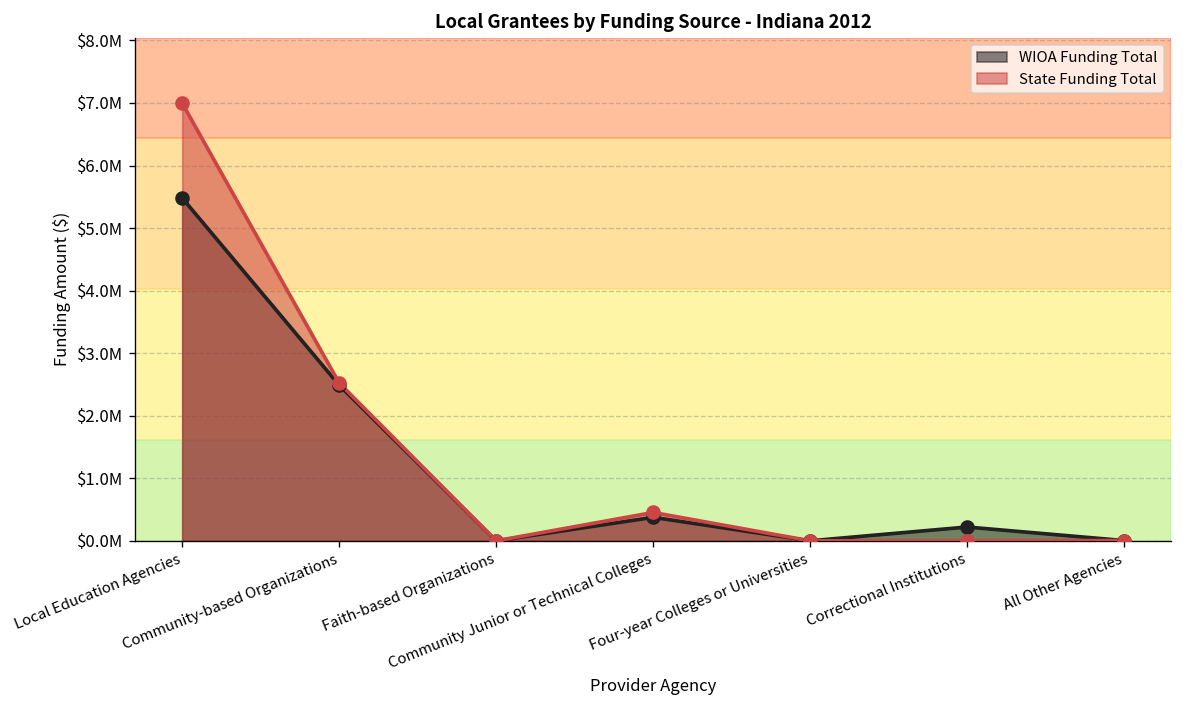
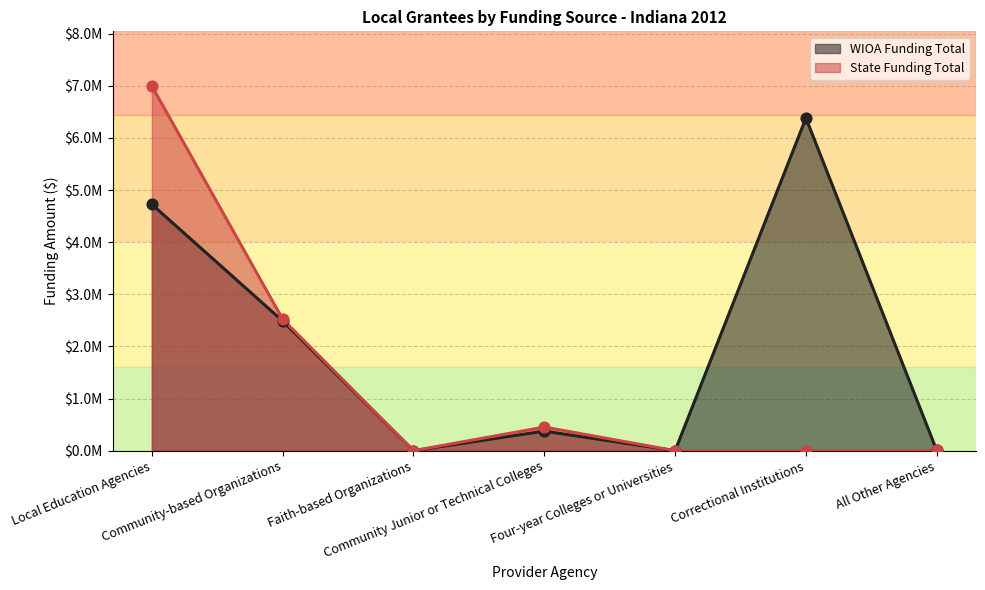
  {
    "WIOA Funding Total": {
-     "Local Education Agencies": "$5500000",
+     "Local Education Agencies": "$4700000",
      "Community Junior or Technical Colleges": "$400000",
-     "Correctional Institutions": "$200000"
+     "Correctional Institutions": "$6400000"
    },
    "State Funding Total": {
      "Local Education Agencies": "$7000000",
      "Community Junior or Technical Colleges": "$500000",
      "Correctional Institutions": "$0"
    }
  }
